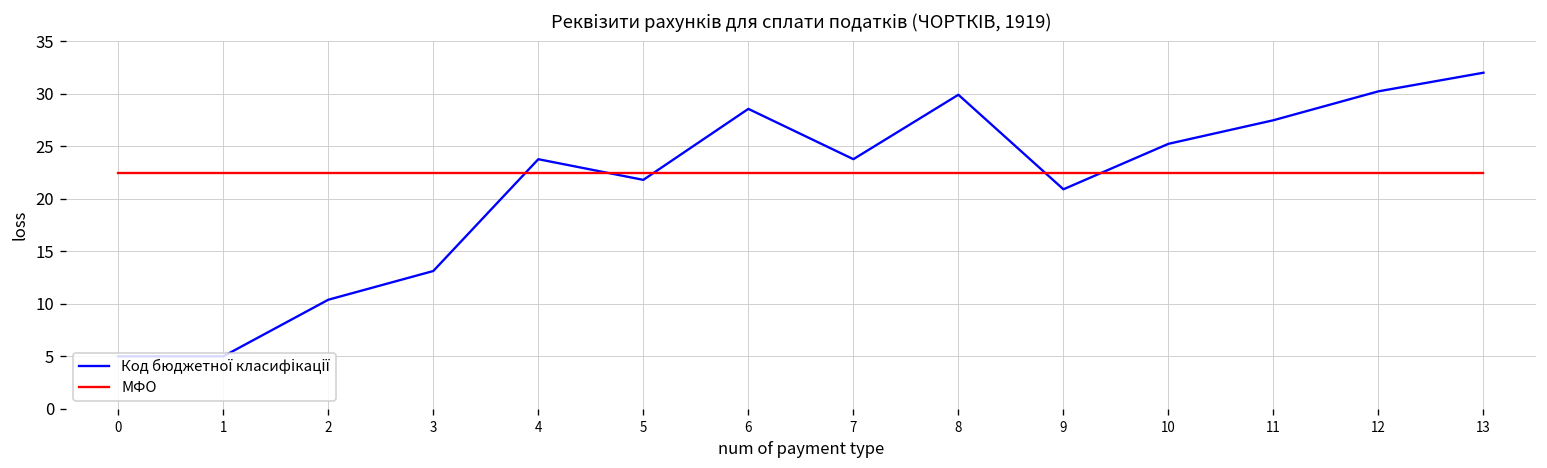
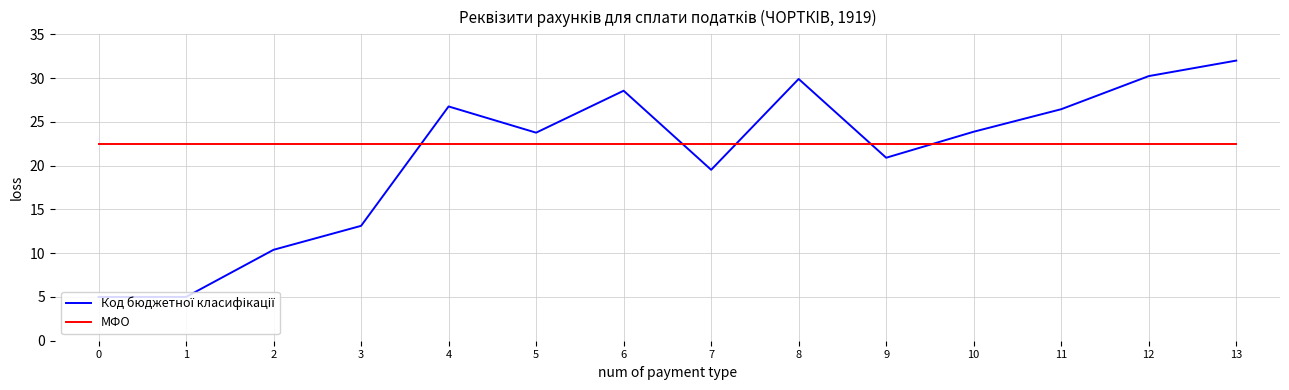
  {
    "Код бюджетної класифікації": {
      "2": 10,
      "3": 13,
-     "4": 24,
-     "5": 22,
+     "4": 27,
+     "5": 24,
      "6": 29,
-     "7": 24,
+     "7": 20,
      "8": 30,
      "9": 21,
-     "10": 25,
-     "11": 27,
+     "10": 24,
+     "11": 26,
      "12": 30,
      "13": 32
    },
    "МФО": {
      "0": 23,
      "1": 23,
      "2": 23,
      "3": 23,
      "4": 23,
      "5": 23,
      "6": 23,
      "7": 23,
      "8": 23,
      "9": 23,
      "10": 23,
      "11": 23,
      "12": 23,
      "13": 23
    }
  }
